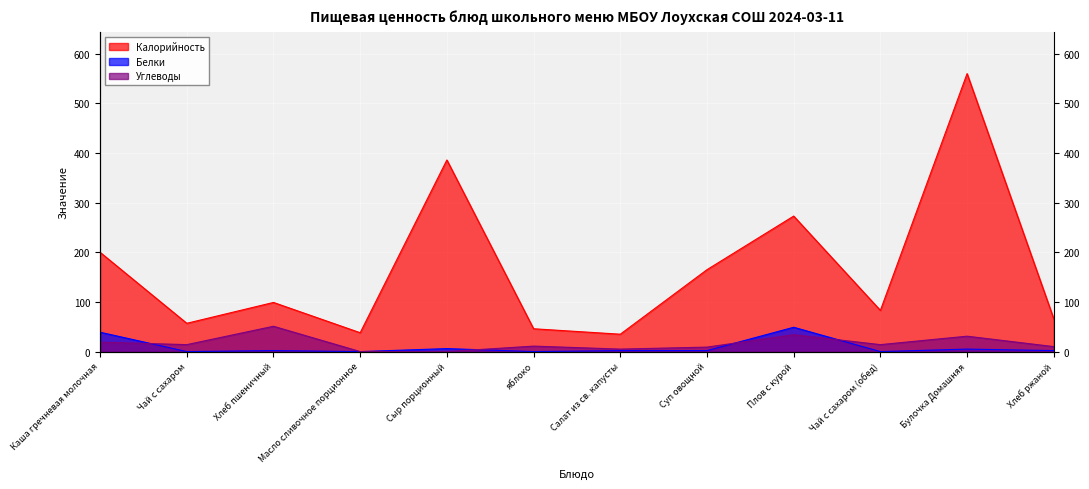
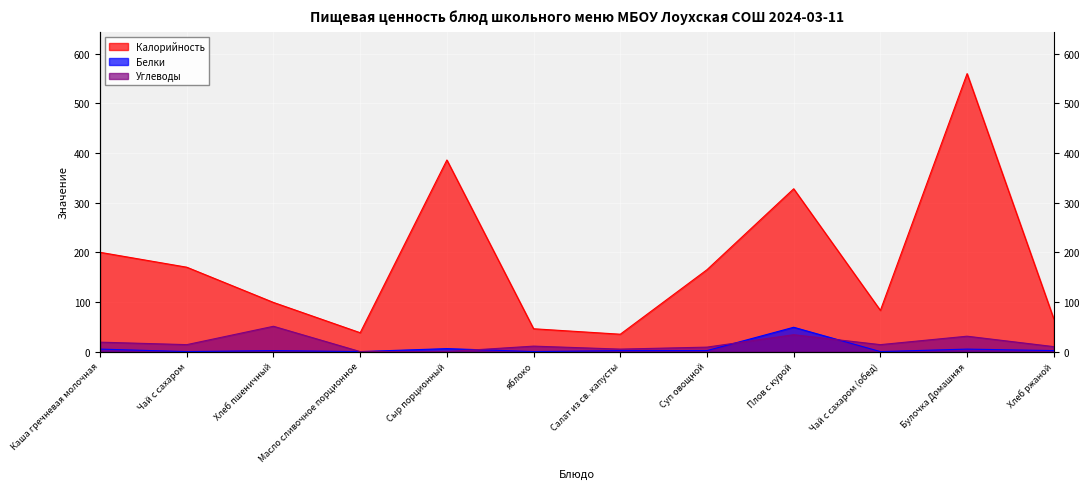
  {
    "Калорийность": {
      "Каша гречневая молочная": 200,
-     "Чай с сахаром": 60,
+     "Чай с сахаром": 170,
      "Хлеб пшеничный": 100,
      "Масло сливочное порционное": 40,
      "Сыр порционный": 390,
      "яблоко": 50,
      "Салат из св. капусты": 40,
      "Суп овощной": 170,
-     "Плов с курой": 270,
+     "Плов с курой": 330,
      "Чай с сахаром (обед)": 80,
      "Булочка Домашняя": 560,
      "Хлеб ржаной": 70
    },
    "Белки": {
-     "Каша гречневая молочная": 40,
+     "Каша гречневая молочная": 10,
      "Чай с сахаром": 0,
      "Хлеб пшеничный": 0,
      "Сыр порционный": 10,
      "яблоко": 0,
      "Суп овощной": 0,
      "Плов с курой": 50,
      "Чай с сахаром (обед)": 0,
      "Булочка Домашняя": 10,
      "Хлеб ржаной": 0
    },
    "Углеводы": {
      "Каша гречневая молочная": 20,
      "Чай с сахаром": 10,
      "Хлеб пшеничный": 50,
      "Сыр порционный": 0,
      "яблоко": 10,
      "Суп овощной": 10,
      "Плов с курой": 30,
      "Чай с сахаром (обед)": 10,
      "Булочка Домашняя": 30,
      "Хлеб ржаной": 10
    }
  }
